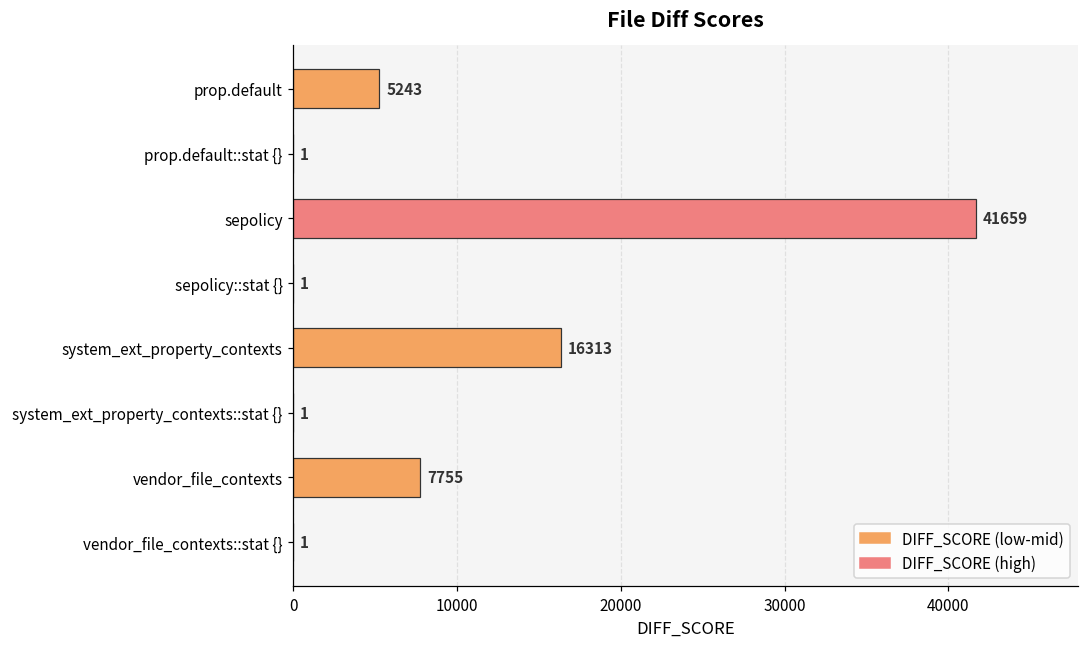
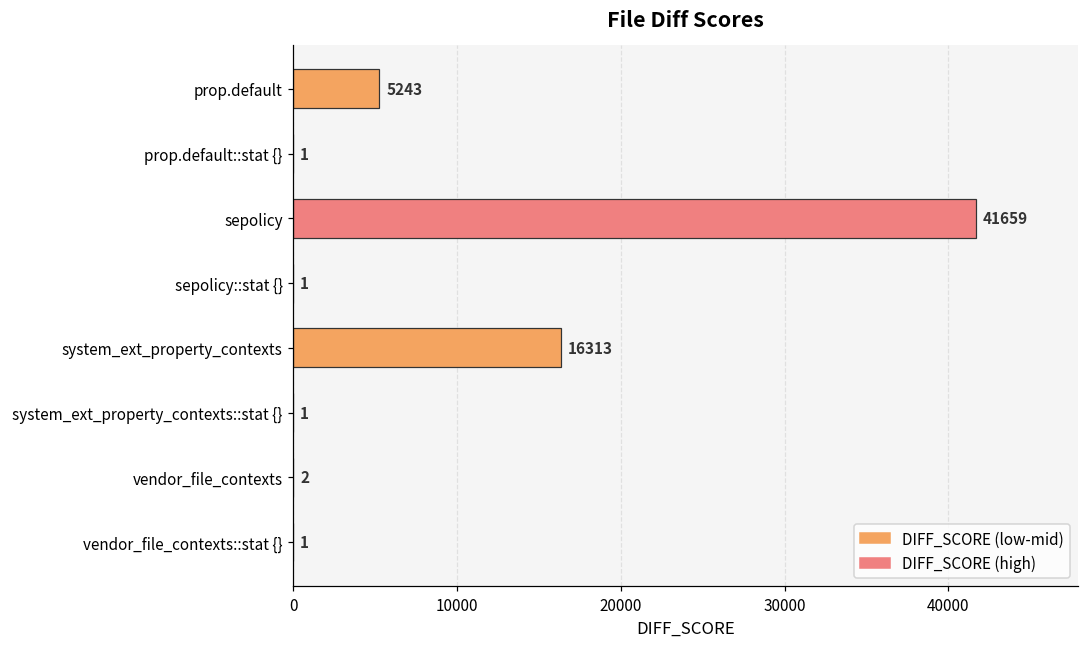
  {
    "prop.default": 5243,
    "prop.default::stat {}": 1,
    "sepolicy": 41659,
    "sepolicy::stat {}": 1,
    "system_ext_property_contexts": 16313,
    "system_ext_property_contexts::stat {}": 1,
-   "vendor_file_contexts": 7755,
+   "vendor_file_contexts": 2,
    "vendor_file_contexts::stat {}": 1
  }
